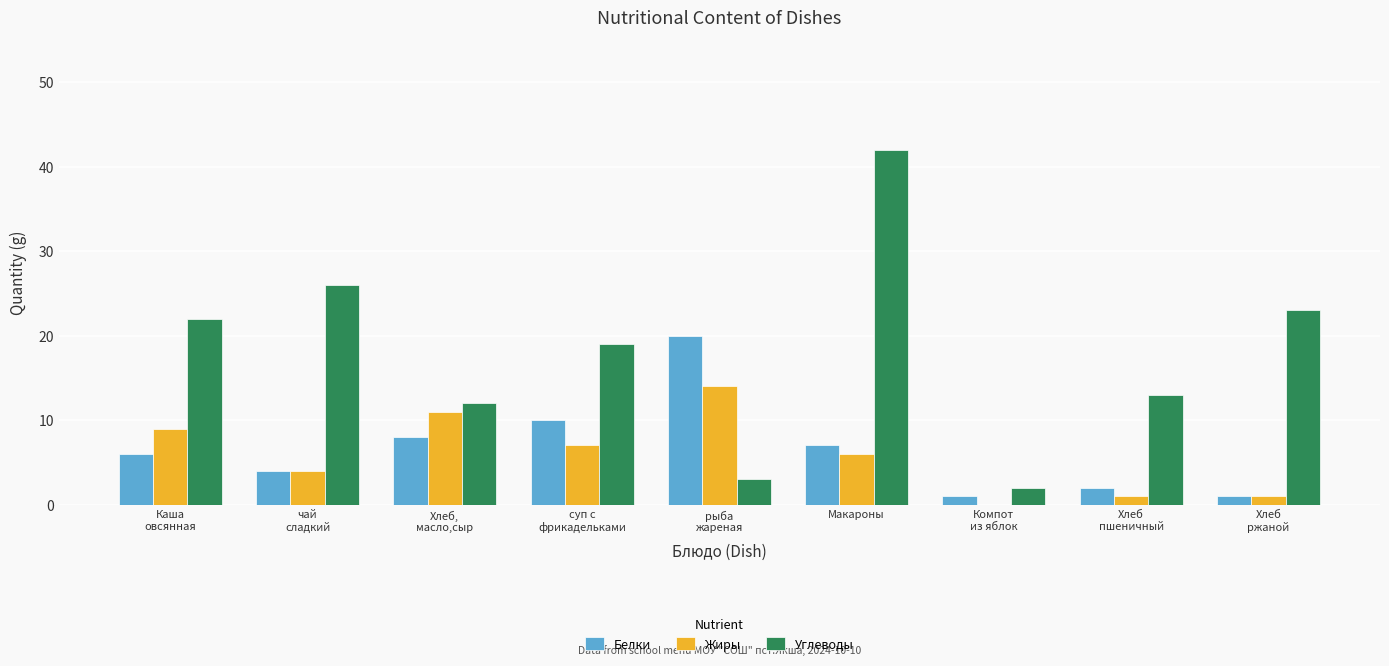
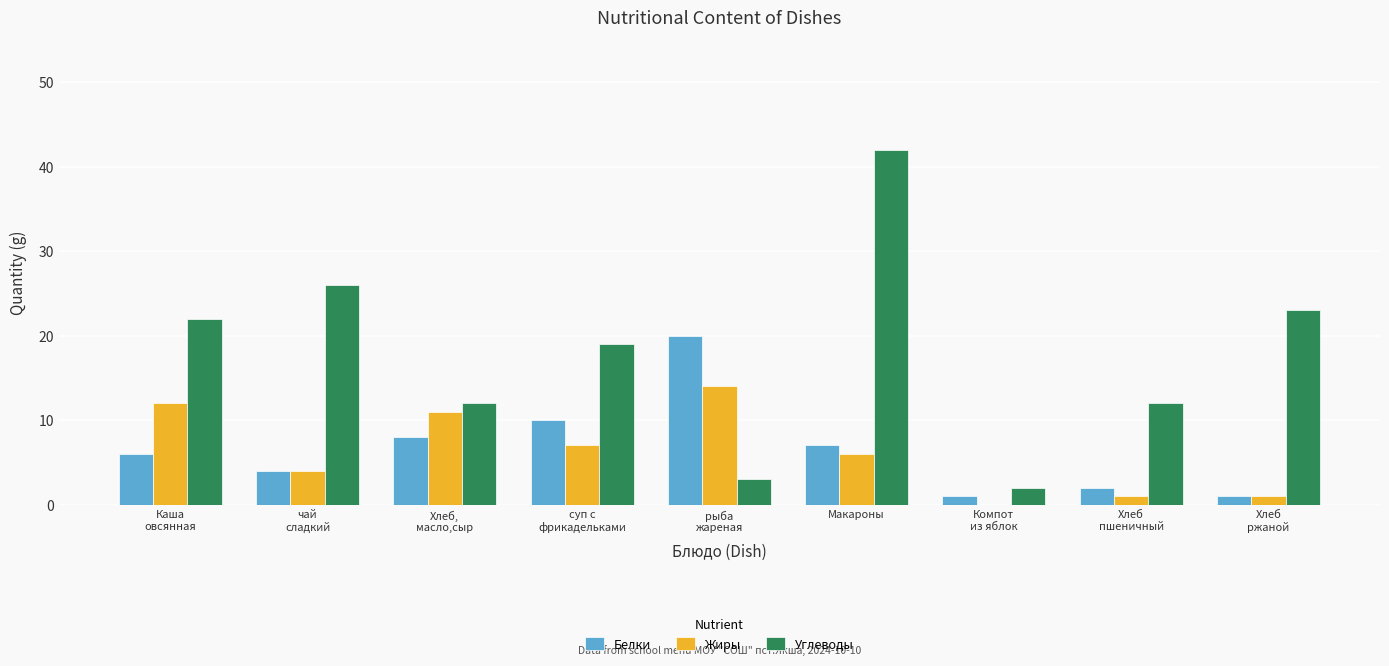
  {
    "Белки": {
      "Каша овсянная": 6,
      "чай сладкий": 4,
      "Хлеб, масло,сыр": 8,
      "суп с фрикадельками": 10,
      "рыба жареная": 20,
      "Макароны": 7,
      "Компот из яблок": 1,
      "Хлеб пшеничный": 2,
      "Хлеб ржаной": 1
    },
    "Жиры": {
-     "Каша овсянная": 9,
+     "Каша овсянная": 12,
      "чай сладкий": 4,
      "Хлеб, масло,сыр": 11,
      "суп с фрикадельками": 7,
      "рыба жареная": 14,
      "Макароны": 6,
      "Компот из яблок": 0,
      "Хлеб пшеничный": 1,
      "Хлеб ржаной": 1
    },
    "Углеводы": {
      "Каша овсянная": 22,
      "чай сладкий": 26,
      "Хлеб, масло,сыр": 12,
      "суп с фрикадельками": 19,
      "рыба жареная": 3,
      "Макароны": 42,
      "Компот из яблок": 2,
-     "Хлеб пшеничный": 13,
+     "Хлеб пшеничный": 12,
      "Хлеб ржаной": 23
    }
  }
